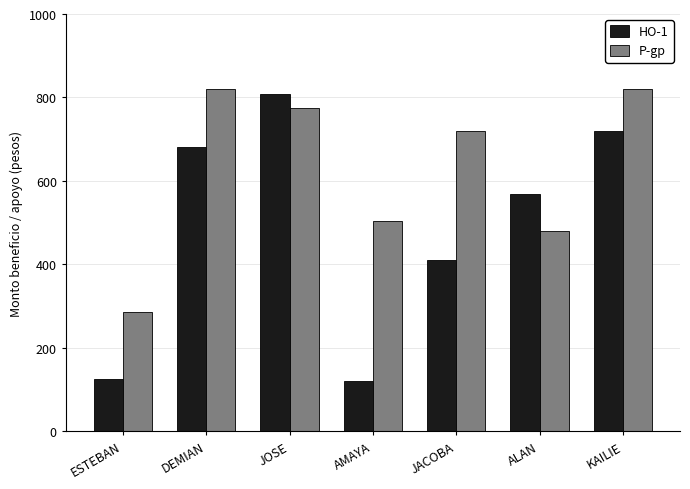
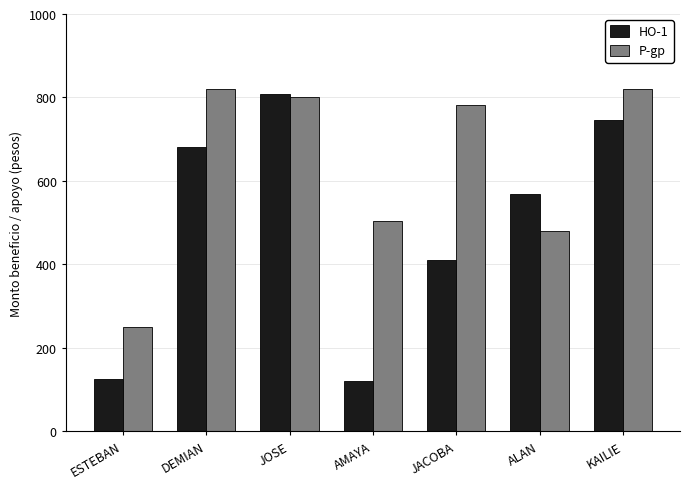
  {
    "HO-1": {
      "ESTEBAN": 130,
      "DEMIAN": 680,
      "JOSE": 810,
      "AMAYA": 120,
      "JACOBA": 410,
      "ALAN": 570,
-     "KAILIE": 720
+     "KAILIE": 750
    },
    "P-gp": {
-     "ESTEBAN": 290,
+     "ESTEBAN": 250,
      "DEMIAN": 820,
-     "JOSE": 780,
+     "JOSE": 800,
      "AMAYA": 510,
-     "JACOBA": 720,
+     "JACOBA": 780,
      "ALAN": 480,
      "KAILIE": 820
    }
  }
